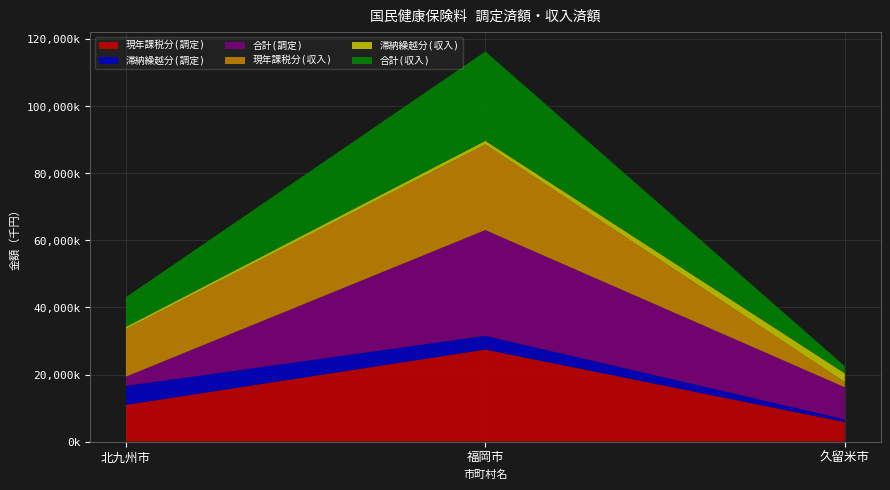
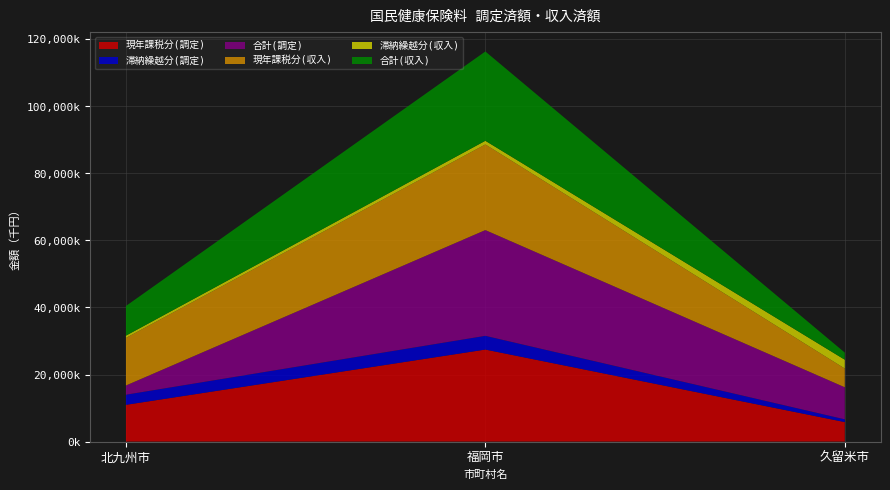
  {
    "現年課税分(調定)": {
      "北九州市": "11,000,000",
      "福岡市": "27,000,000",
      "久留米市": "6,000,000"
    },
    "滞納繰越分(調定)": {
-     "北九州市": "6,000,000",
+     "北九州市": "3,000,000",
      "福岡市": "4,000,000",
      "久留米市": "1,000,000"
    },
    "合計(調定)": {
      "北九州市": "3,000,000",
      "福岡市": "32,000,000",
      "久留米市": "10,000,000"
    },
    "現年課税分(収入)": {
      "福岡市": "26,000,000",
-     "久留米市": "2,000,000"
+     "久留米市": "6,000,000"
    },
    "滞納繰越分(収入)": {
      "福岡市": "1,000,000",
      "久留米市": "3,000,000"
    },
    "合計(収入)": {
      "北九州市": "9,000,000",
      "福岡市": "27,000,000",
      "久留米市": "2,000,000"
    }
  }
